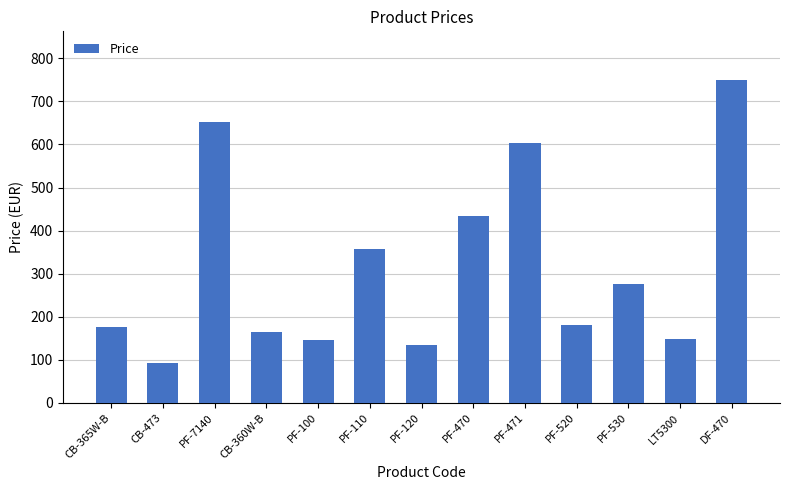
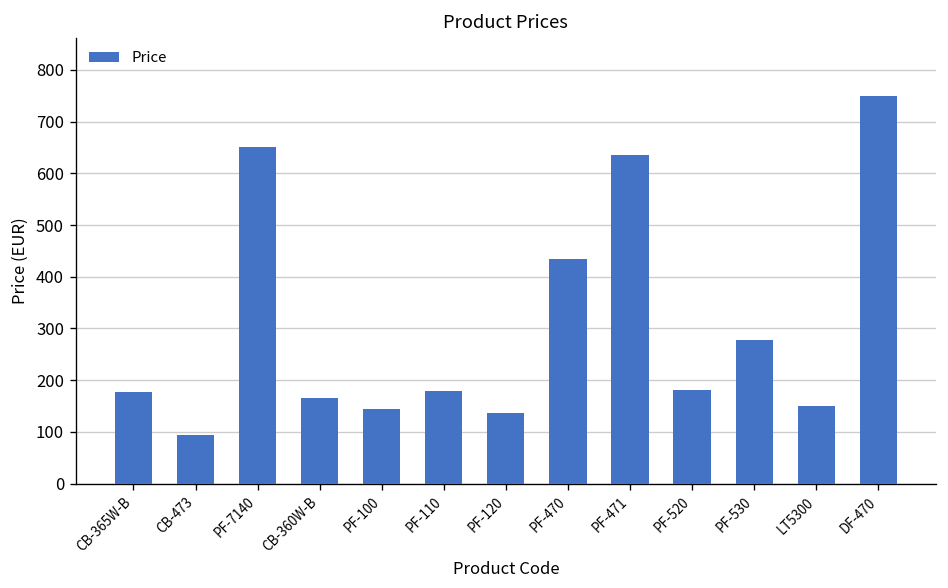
  {
    "CB-365W-B": 180,
    "CB-473": 90,
    "PF-7140": 650,
    "CB-360W-B": 170,
    "PF-100": 150,
-   "PF-110": 360,
+   "PF-110": 180,
    "PF-120": 140,
    "PF-470": 430,
-   "PF-471": 600,
+   "PF-471": 640,
    "PF-520": 180,
    "PF-530": 280,
    "LT5300": 150,
    "DF-470": 750
  }
